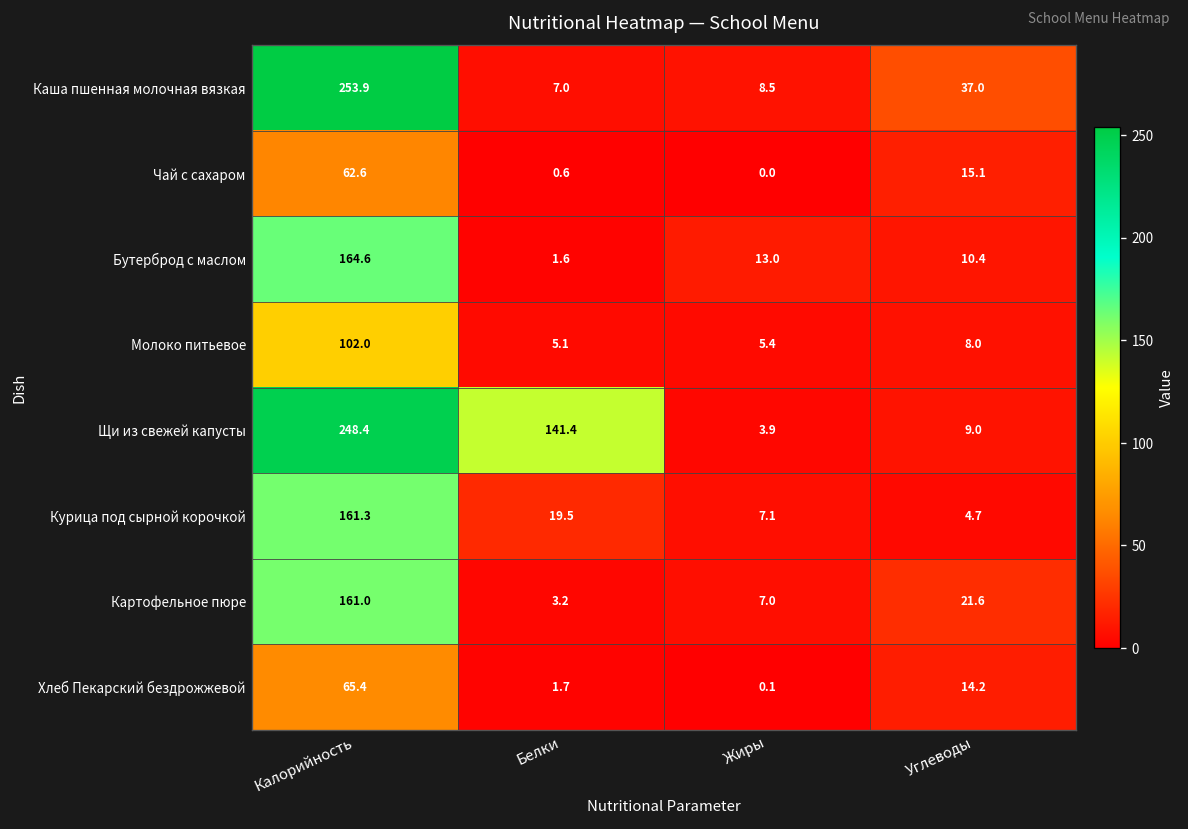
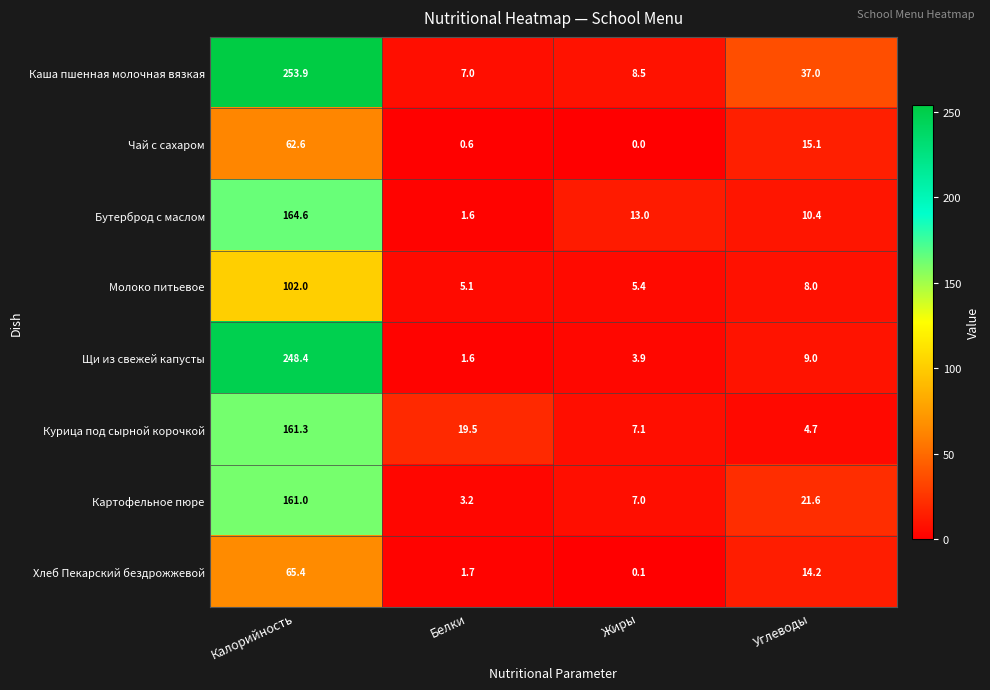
  {
    "Каша пшенная молочная вязкая": {
      "Калорийность": 253.9,
      "Белки": 7.0,
      "Жиры": 8.5,
      "Углеводы": 37.0
    },
    "Чай с сахаром": {
      "Калорийность": 62.6,
      "Белки": 0.6,
      "Жиры": 0.0,
      "Углеводы": 15.1
    },
    "Бутерброд с маслом": {
      "Калорийность": 164.6,
      "Белки": 1.6,
      "Жиры": 13.0,
      "Углеводы": 10.4
    },
    "Молоко питьевое": {
      "Калорийность": 102.0,
      "Белки": 5.1,
      "Жиры": 5.4,
      "Углеводы": 8.0
    },
    "Щи из свежей капусты": {
      "Калорийность": 248.4,
-     "Белки": 141.4,
+     "Белки": 1.6,
      "Жиры": 3.9,
      "Углеводы": 9.0
    },
    "Курица под сырной корочкой": {
      "Калорийность": 161.3,
      "Белки": 19.5,
      "Жиры": 7.1,
      "Углеводы": 4.7
    },
    "Картофельное пюре": {
      "Калорийность": 161.0,
      "Белки": 3.2,
      "Жиры": 7.0,
      "Углеводы": 21.6
    },
    "Хлеб Пекарский бездрожжевой": {
      "Калорийность": 65.4,
      "Белки": 1.7,
      "Жиры": 0.1,
      "Углеводы": 14.2
    }
  }
